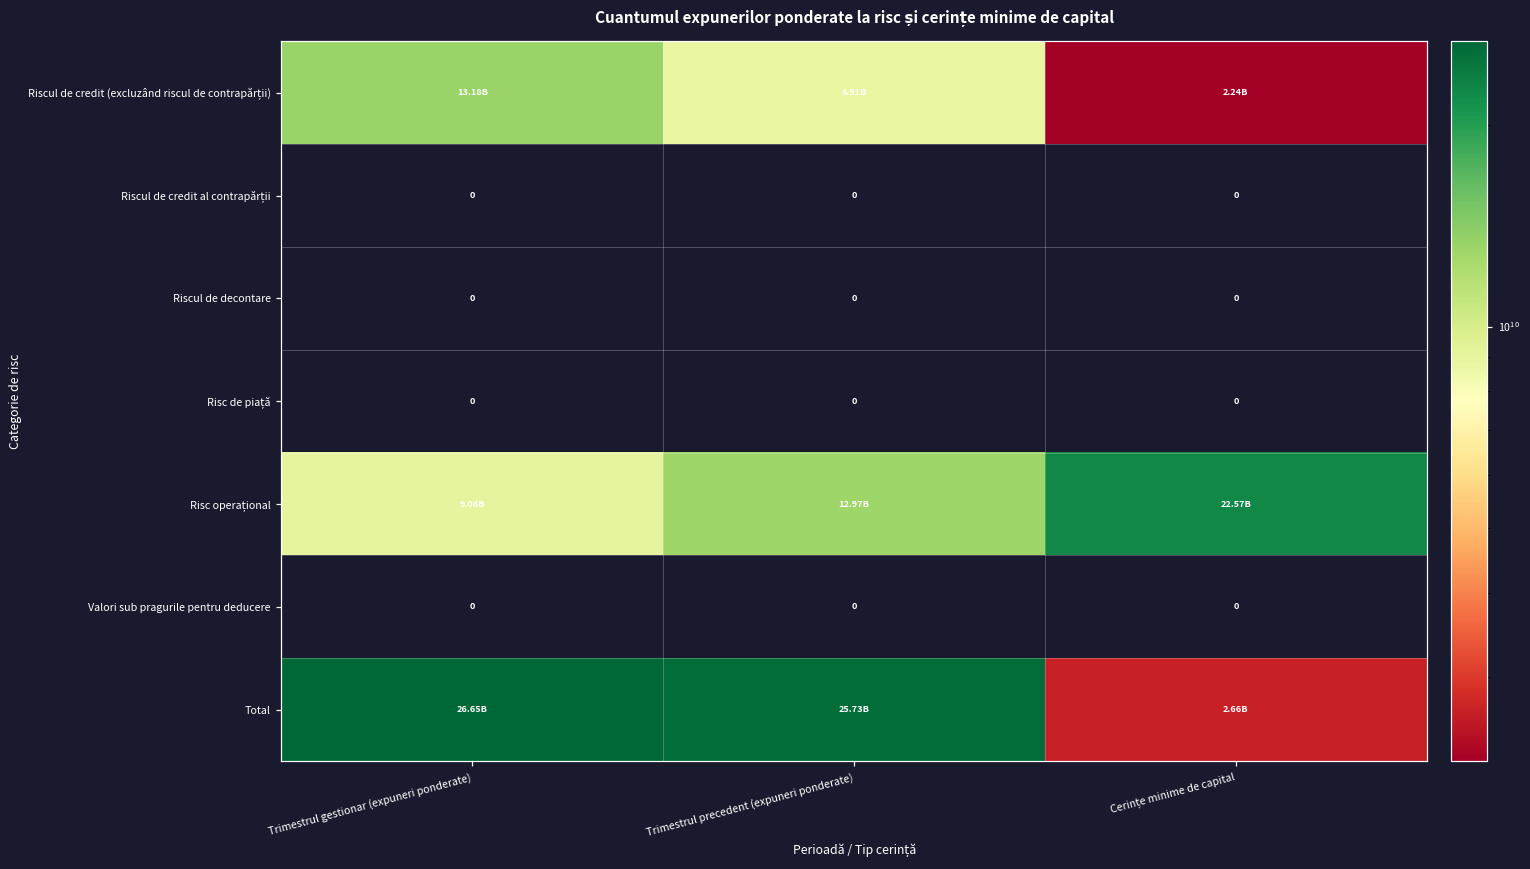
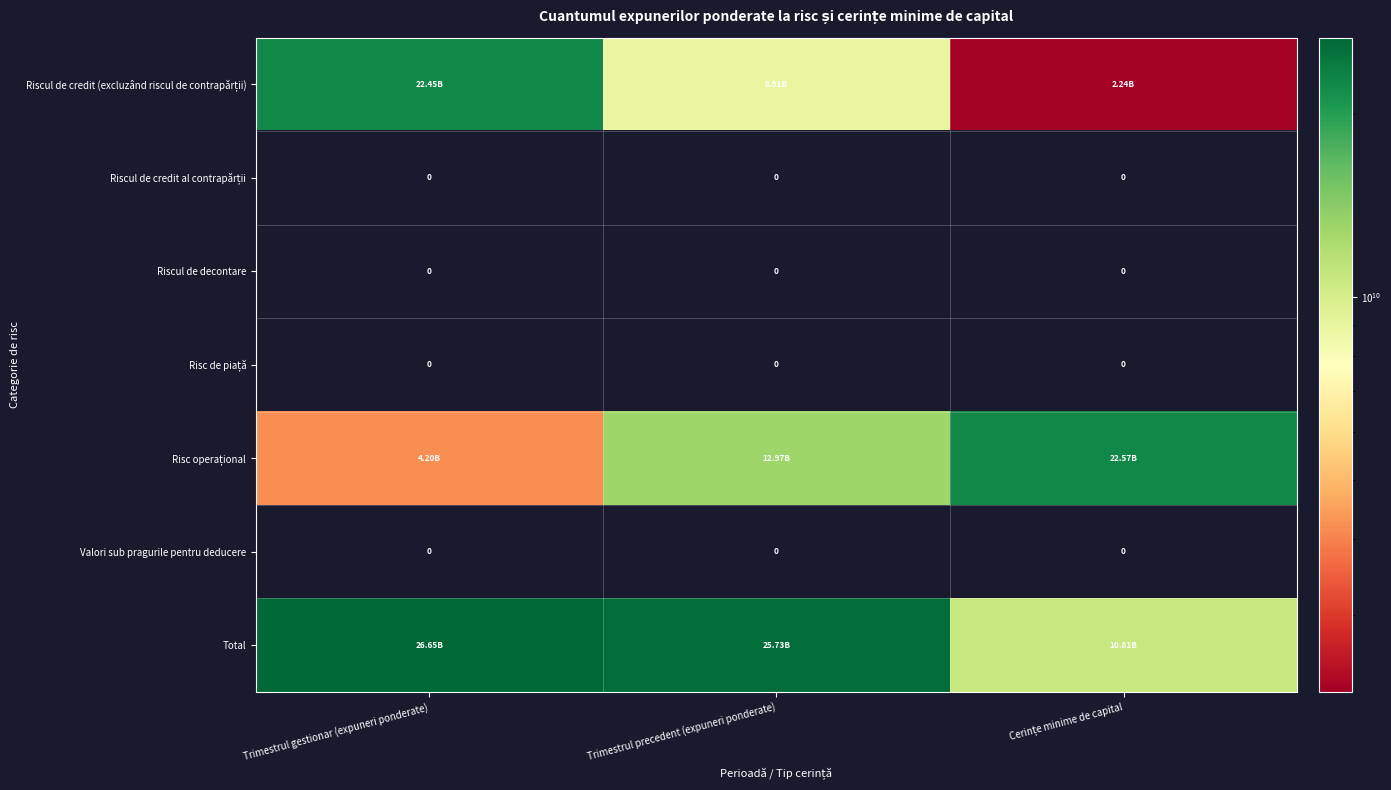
  {
    "Riscul de credit (excluzând riscul de contrapărții)": {
-     "Trimestrul gestionar (expuneri ponderate)": "13.18B",
+     "Trimestrul gestionar (expuneri ponderate)": "22.45B",
      "Trimestrul precedent (expuneri ponderate)": "8.91B",
      "Cerințe minime de capital": "2.24B"
    },
    "Riscul de credit al contrapărții": {
      "Trimestrul gestionar (expuneri ponderate)": "0",
      "Trimestrul precedent (expuneri ponderate)": "0",
      "Cerințe minime de capital": "0"
    },
    "Riscul de decontare": {
      "Trimestrul gestionar (expuneri ponderate)": "0",
      "Trimestrul precedent (expuneri ponderate)": "0",
      "Cerințe minime de capital": "0"
    },
    "Risc de piață": {
      "Trimestrul gestionar (expuneri ponderate)": "0",
      "Trimestrul precedent (expuneri ponderate)": "0",
      "Cerințe minime de capital": "0"
    },
    "Risc operațional": {
-     "Trimestrul gestionar (expuneri ponderate)": "9.06B",
+     "Trimestrul gestionar (expuneri ponderate)": "4.20B",
      "Trimestrul precedent (expuneri ponderate)": "12.97B",
      "Cerințe minime de capital": "22.57B"
    },
    "Valori sub pragurile pentru deducere": {
      "Trimestrul gestionar (expuneri ponderate)": "0",
      "Trimestrul precedent (expuneri ponderate)": "0",
      "Cerințe minime de capital": "0"
    },
    "Total": {
      "Trimestrul gestionar (expuneri ponderate)": "26.65B",
      "Trimestrul precedent (expuneri ponderate)": "25.73B",
-     "Cerințe minime de capital": "2.66B"
+     "Cerințe minime de capital": "10.81B"
    }
  }
